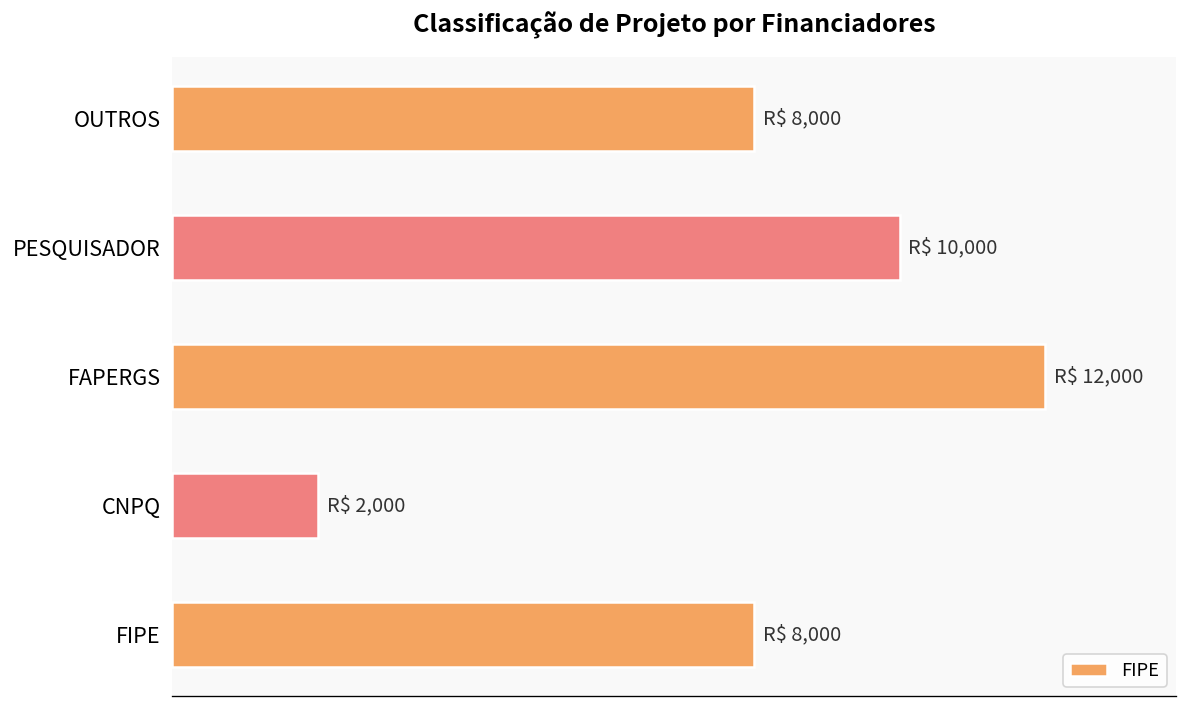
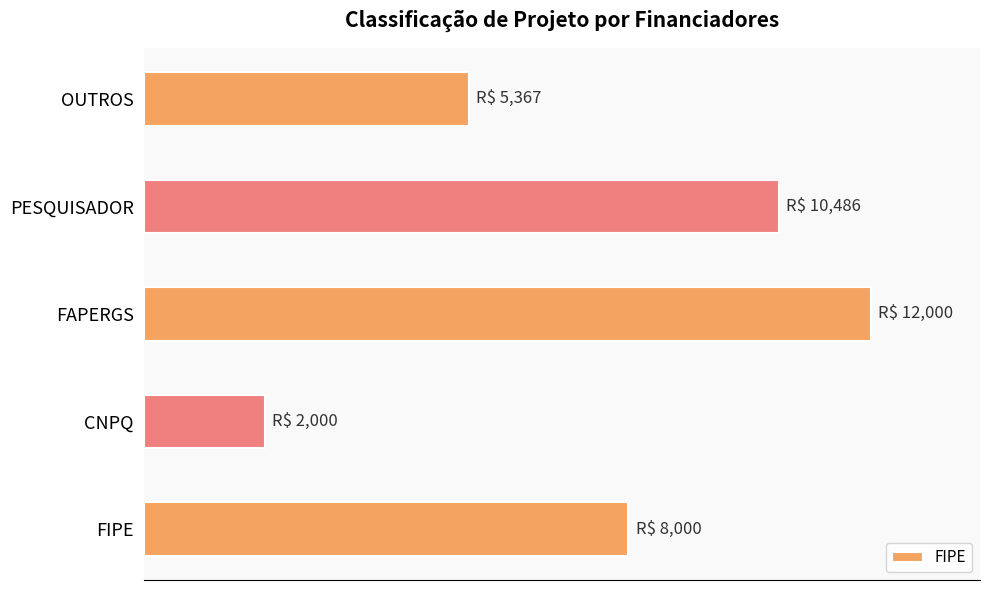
  {
-   "OUTROS": "8,000",
-   "PESQUISADOR": "10,000",
+   "OUTROS": "5,367",
+   "PESQUISADOR": "10,486",
    "FAPERGS": "12,000",
    "CNPQ": "2,000",
    "FIPE": "8,000"
  }
